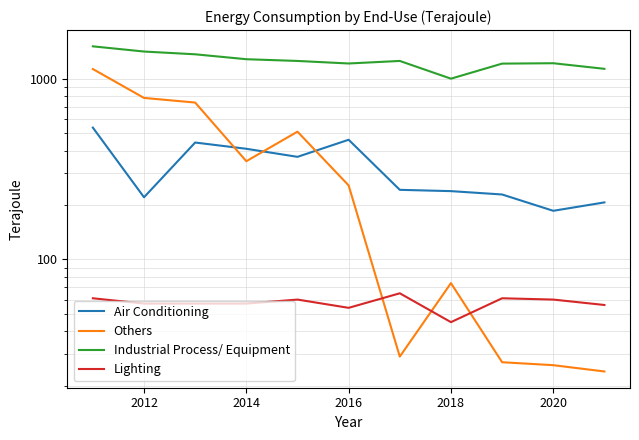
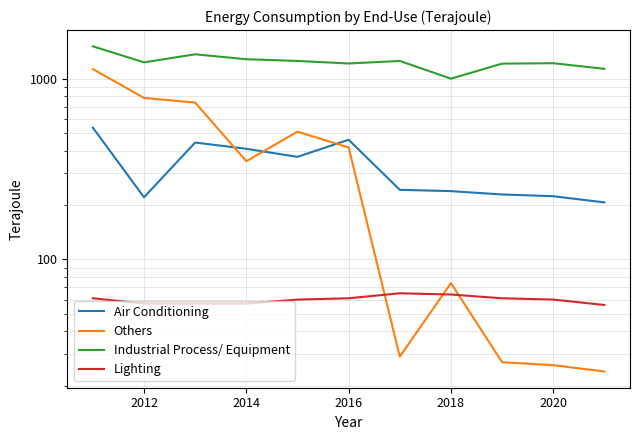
  {
    "Air Conditioning": {
      "2012": 220,
      "2014": 410,
      "2016": 460,
      "2018": 240,
-     "2020": 190
+     "2020": 220
    },
    "Others": {
      "2012": 780,
      "2014": 350,
-     "2016": 260,
+     "2016": 420,
      "2018": 74,
      "2020": 26
    },
    "Industrial Process/ Equipment": {
-     "2012": 1400,
+     "2012": 1200,
      "2014": 1300,
      "2016": 1200,
      "2018": 1000,
      "2020": 1200
    },
    "Lighting": {
-     "2016": 54,
-     "2018": 45,
+     "2016": 61,
+     "2018": 64,
      "2020": 60
    }
  }
